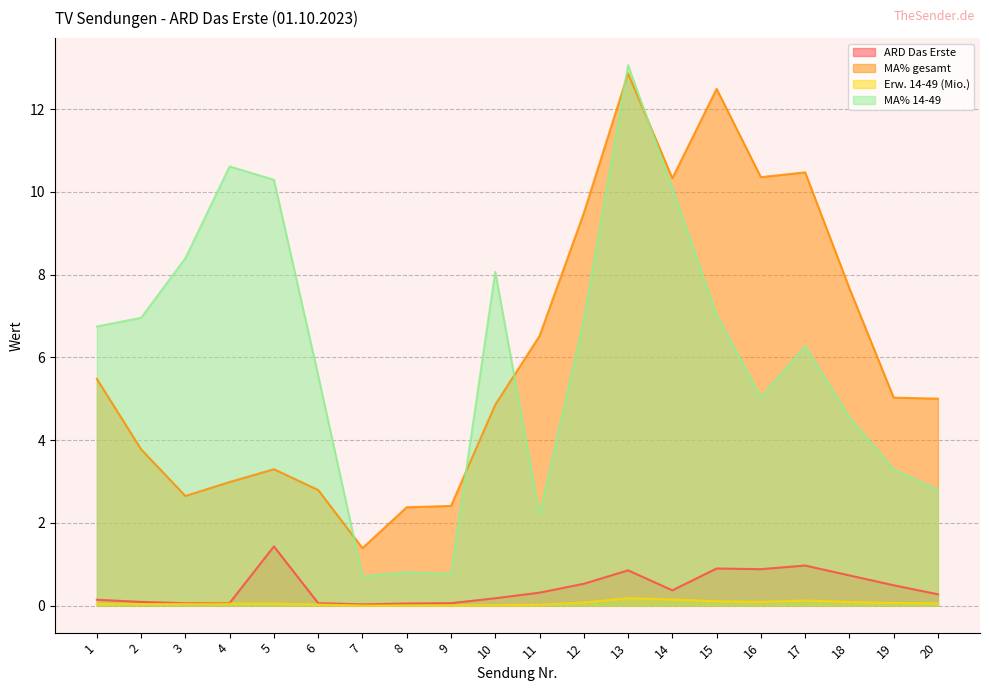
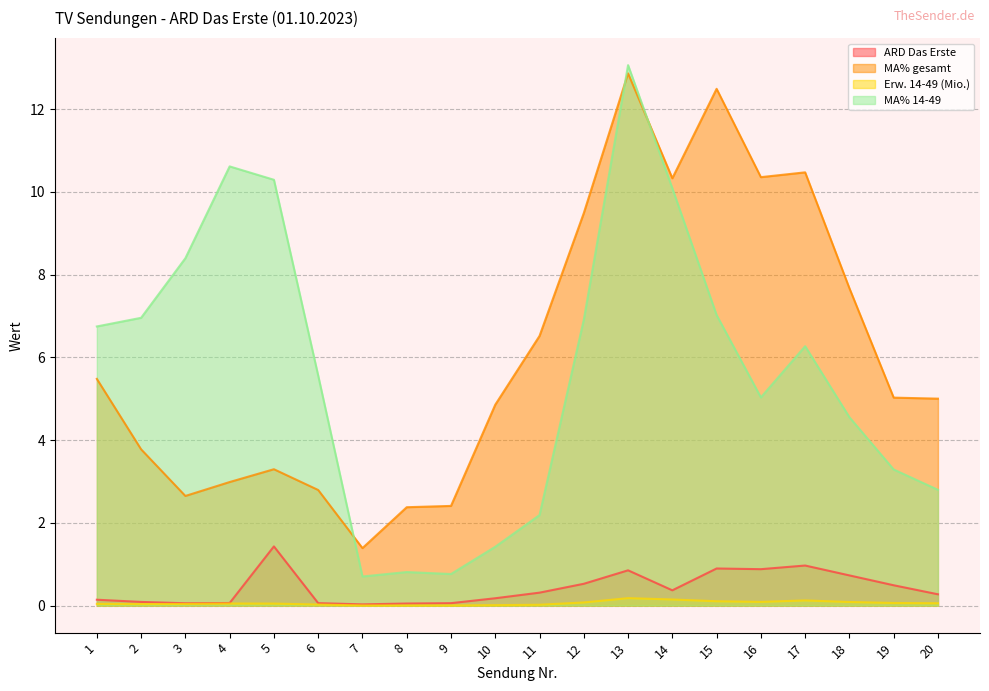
  {
    "ARD Das Erste": {
      "1": 0.1,
      "5": 1.4,
      "10": 0.2,
      "11": 0.3,
      "12": 0.5,
      "13": 0.9,
      "14": 0.4,
      "15": 0.9,
      "16": 0.9,
      "17": 1.0,
      "18": 0.7,
      "19": 0.5,
      "20": 0.3
    },
    "MA% 14-49": {
      "1": 6.7,
      "2": 7.0,
      "3": 8.4,
      "4": 10.6,
      "5": 10.3,
      "6": 5.6,
      "7": 0.7,
      "8": 0.8,
      "9": 0.8,
-     "10": 8.1,
+     "10": 1.4,
      "11": 2.2,
      "12": 6.9,
      "13": 13.1,
      "14": 10.1,
      "15": 7.0,
      "16": 5.0,
      "17": 6.3,
      "18": 4.6,
      "19": 3.3,
      "20": 2.8
    }
  }
